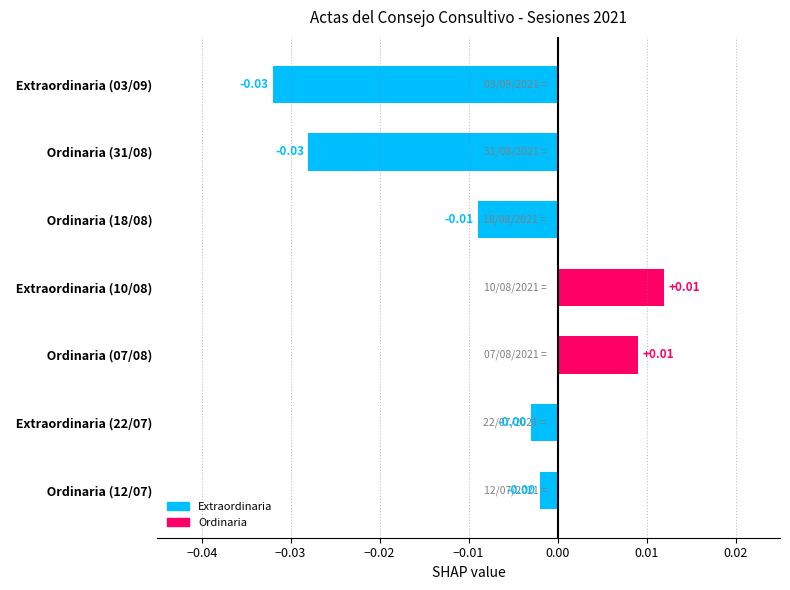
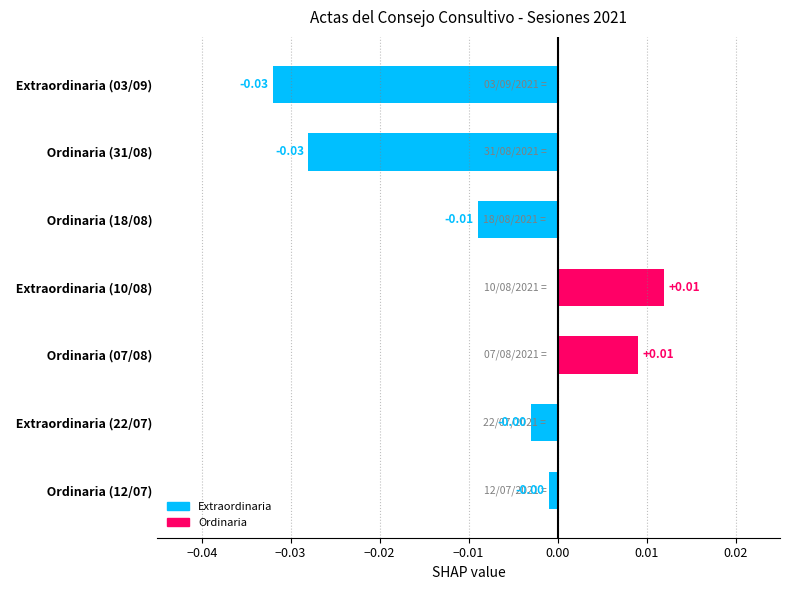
  {
-   "Ordinaria (12/07)": -0.002
+   "Ordinaria (12/07)": -0.001
  }
